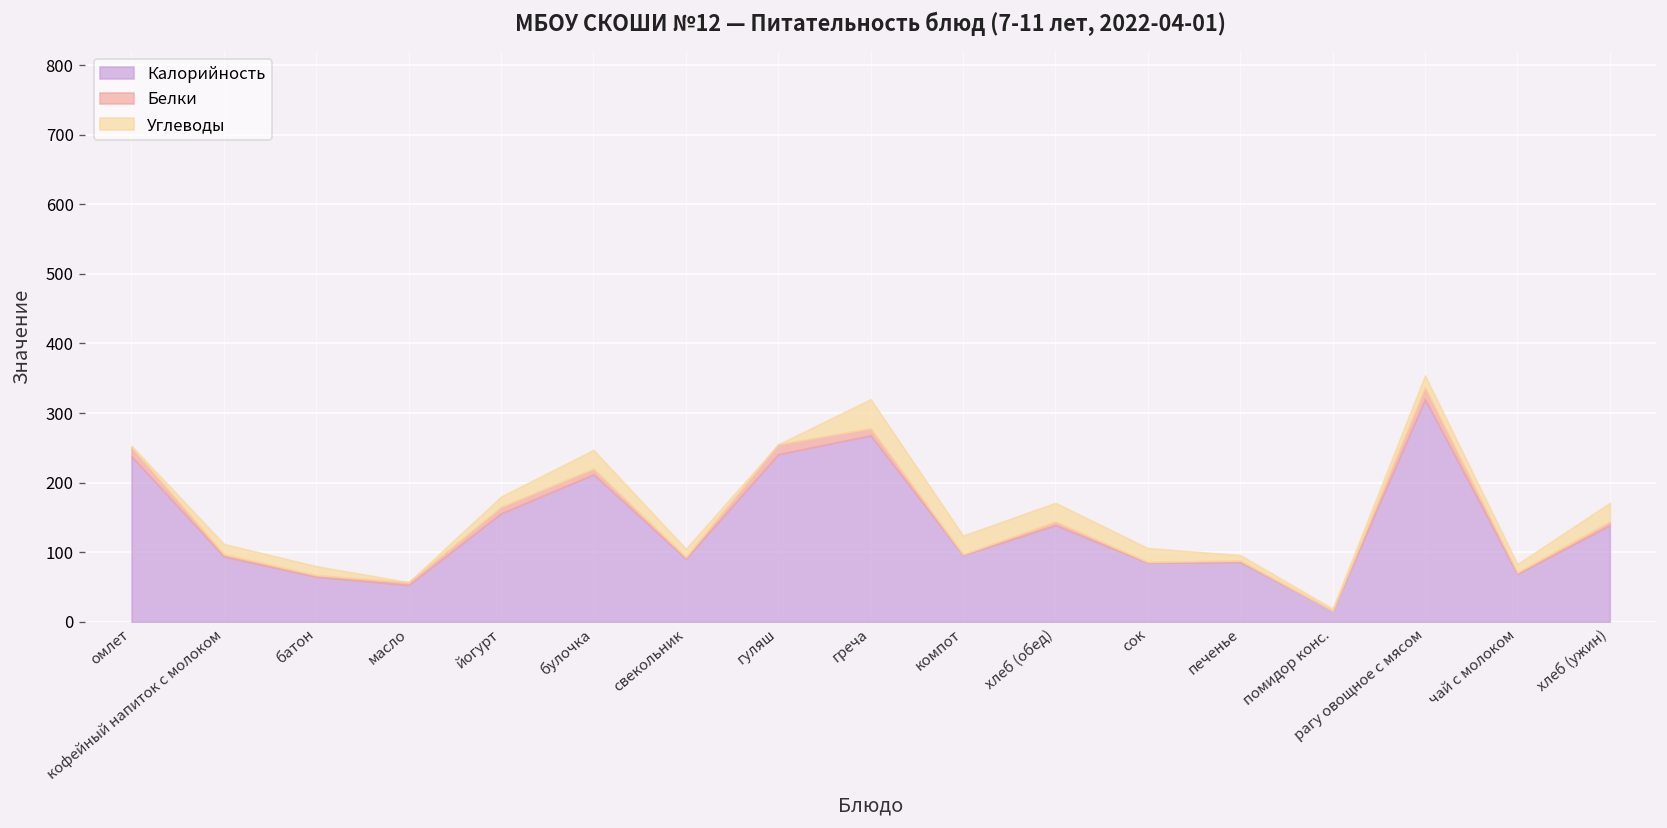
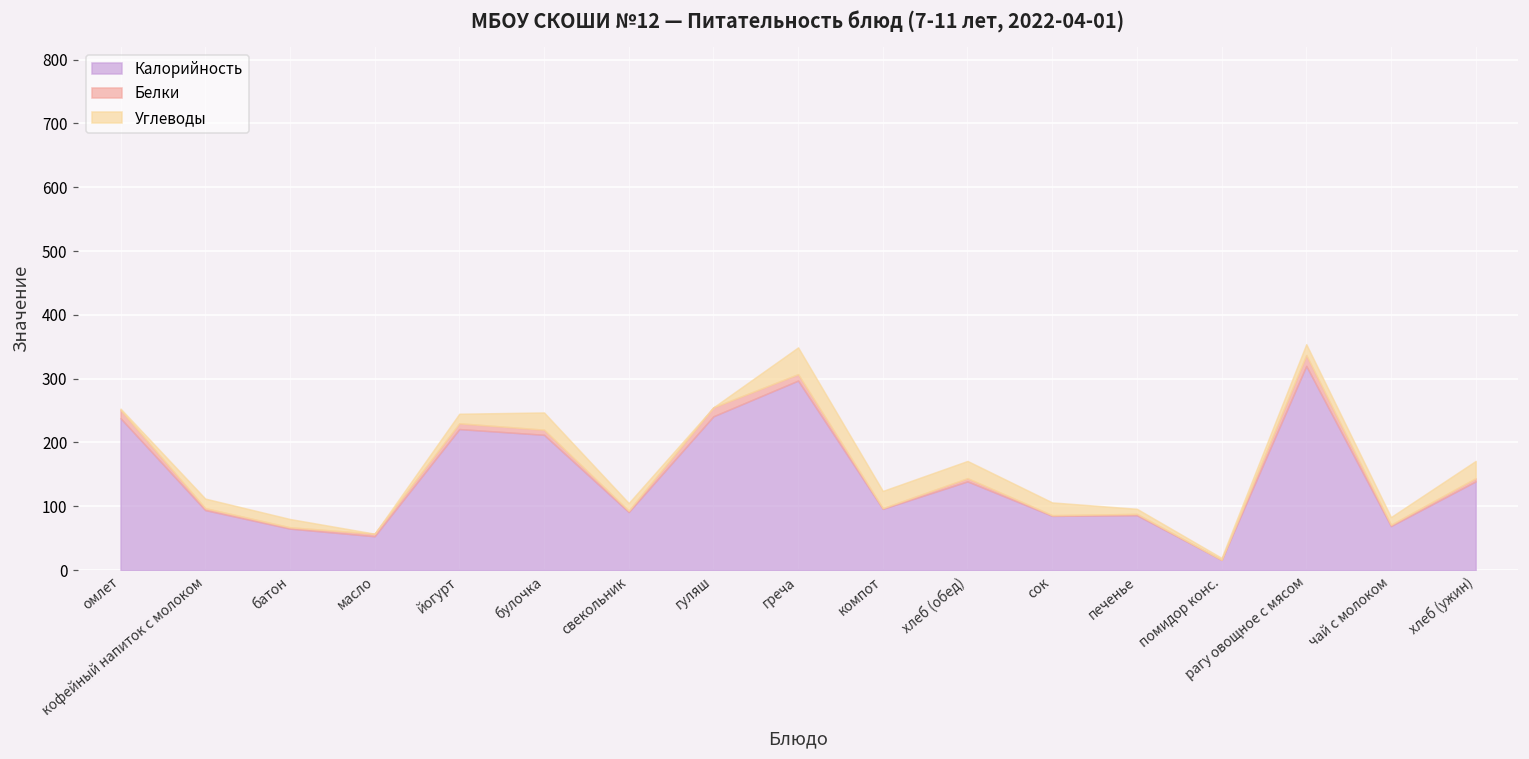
  {
    "Калорийность": {
      "омлет": 240,
-     "йогурт": 160,
+     "йогурт": 220,
      "булочка": 210,
      "гуляш": 240,
-     "греча": 270,
+     "греча": 300,
      "хлеб (обед)": 140,
      "рагу овощное с мясом": 320,
      "хлеб (ужин)": 140
    }
  }
